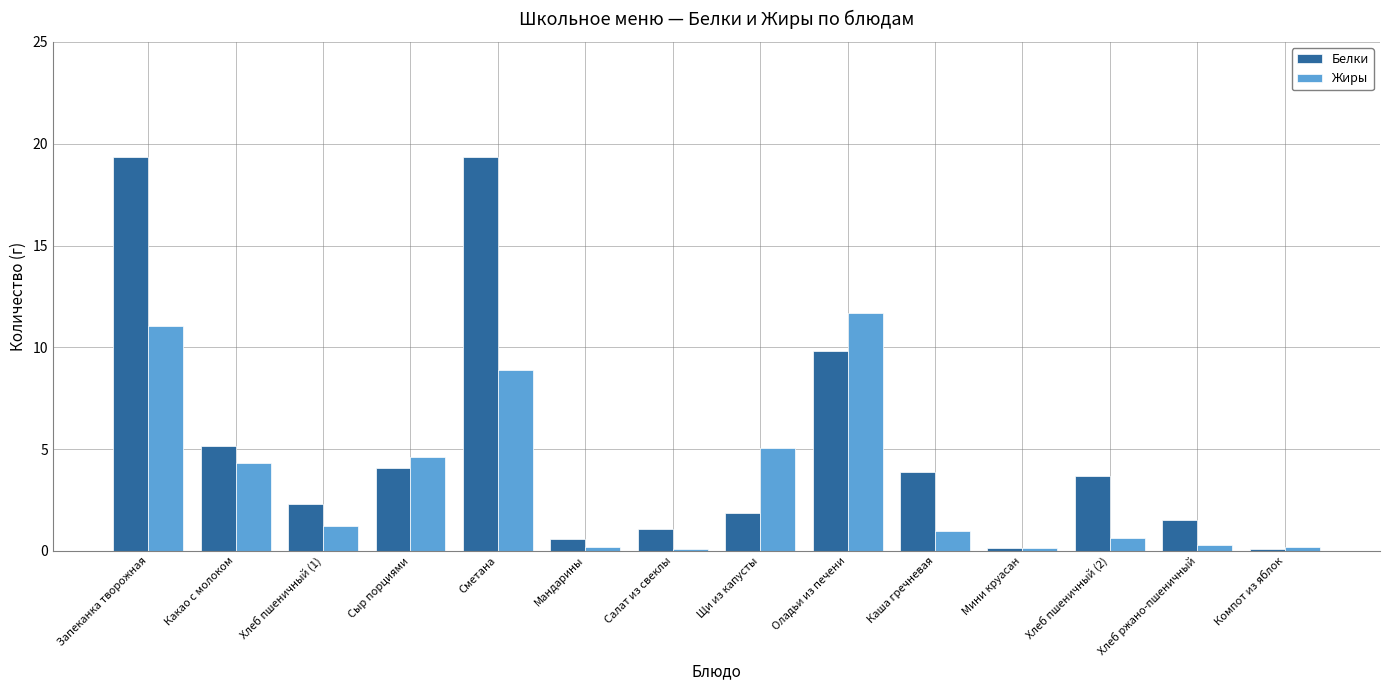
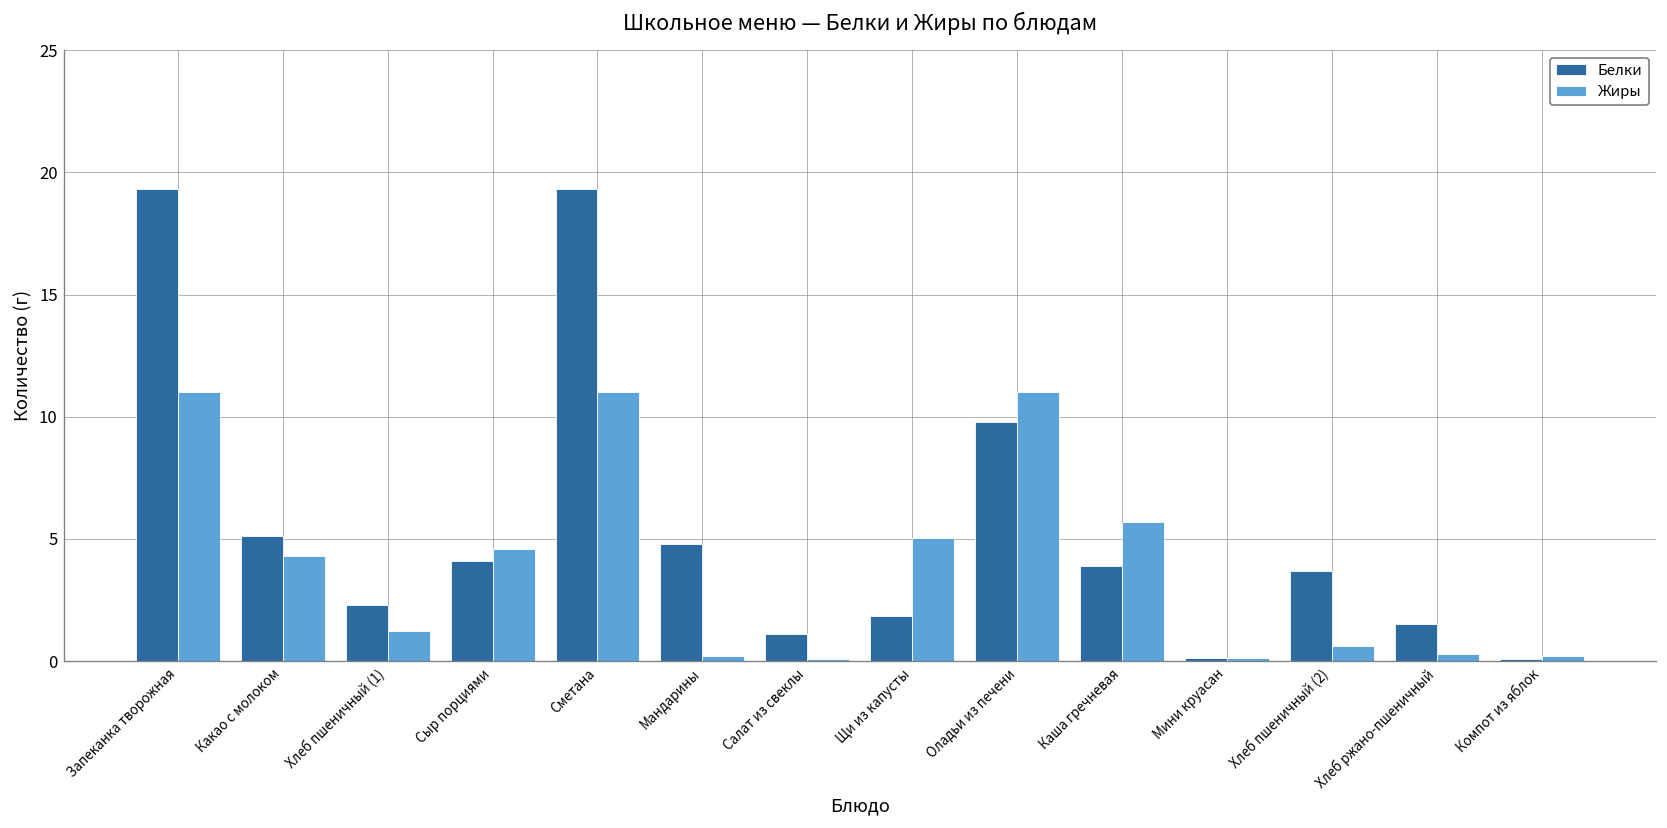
  {
    "Белки": {
      "Запеканка творожная": 19.3,
      "Какао с молоком": 5.1,
      "Хлеб пшеничный (1)": 2.3,
      "Сыр порциями": 4.1,
      "Сметана": 19.3,
-     "Мандарины": 0.6,
+     "Мандарины": 4.8,
      "Салат из свеклы": 1.1,
      "Щи из капусты": 1.8,
      "Оладьи из печени": 9.8,
      "Каша гречневая": 3.9,
      "Мини круасан": 0.1,
      "Хлеб пшеничный (2)": 3.7,
      "Хлеб ржано-пшеничный": 1.5
    },
    "Жиры": {
      "Запеканка творожная": 11.0,
      "Какао с молоком": 4.3,
      "Хлеб пшеничный (1)": 1.2,
      "Сыр порциями": 4.6,
-     "Сметана": 8.9,
+     "Сметана": 11.0,
      "Мандарины": 0.2,
      "Щи из капусты": 5.0,
-     "Оладьи из печени": 11.7,
-     "Каша гречневая": 1.0,
+     "Оладьи из печени": 11.0,
+     "Каша гречневая": 5.7,
      "Мини круасан": 0.1,
      "Хлеб пшеничный (2)": 0.6,
      "Хлеб ржано-пшеничный": 0.3,
      "Компот из яблок": 0.2
    }
  }
